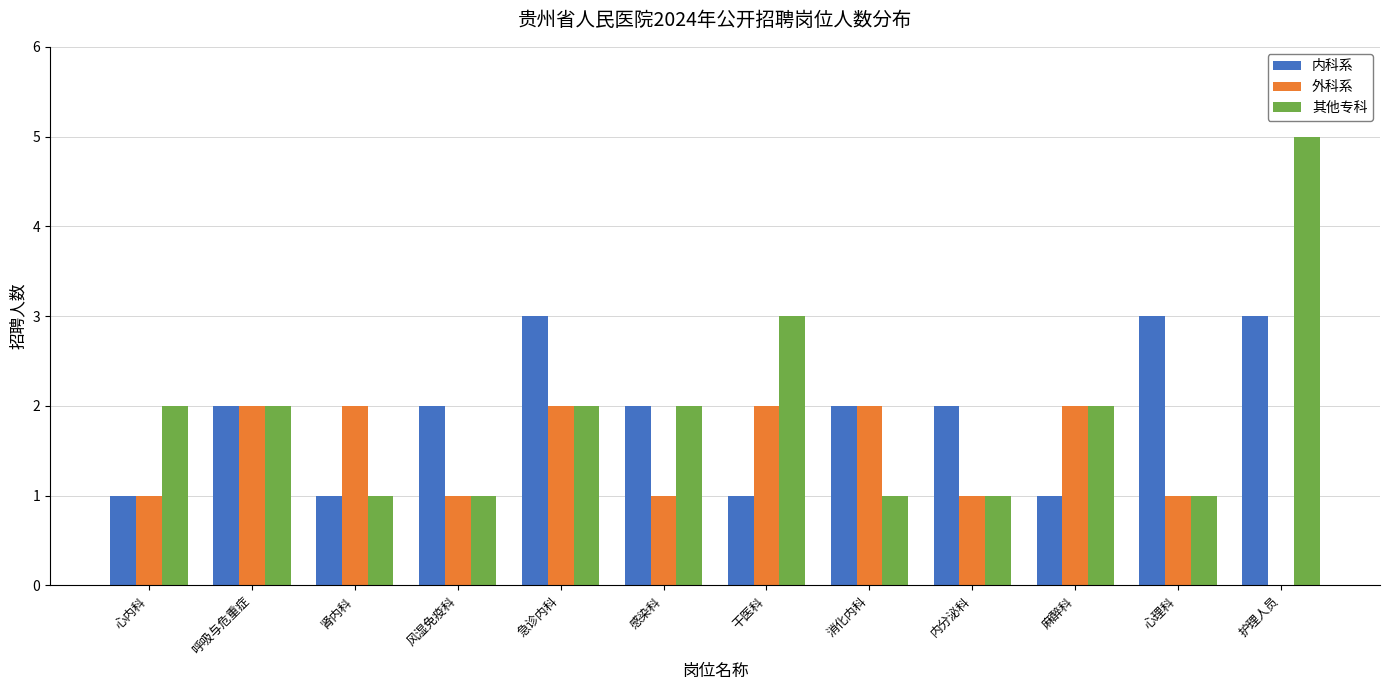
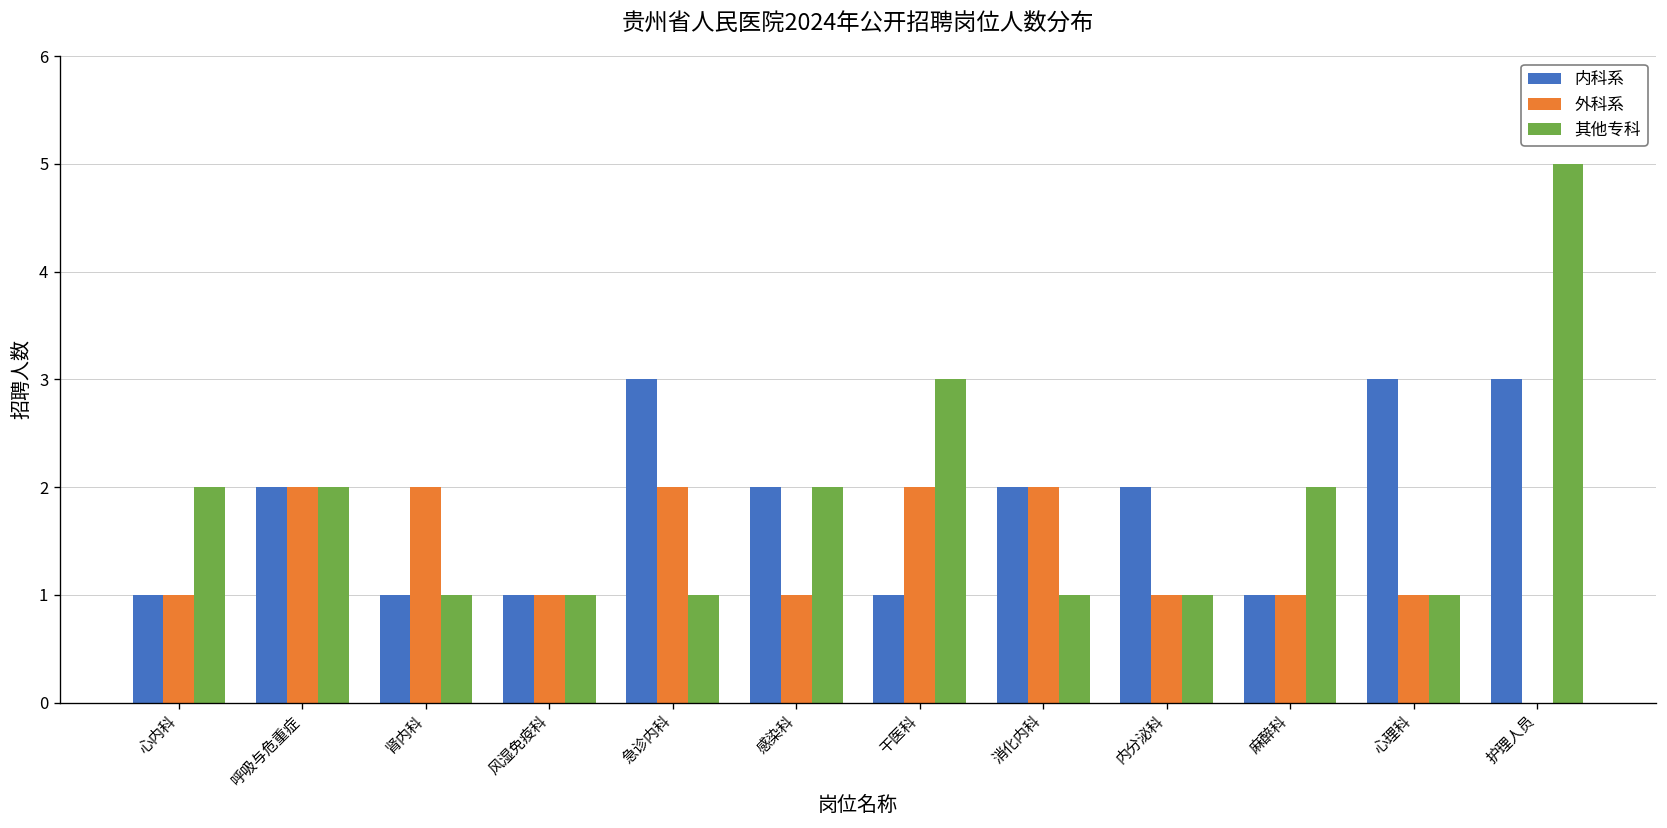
  {
    "内科系": {
      "心内科": 1,
      "呼吸与危重症": 2,
      "肾内科": 1,
-     "风湿免疫科": 2,
+     "风湿免疫科": 1,
      "急诊内科": 3,
      "感染科": 2,
      "干医科": 1,
      "消化内科": 2,
      "内分泌科": 2,
      "麻醉科": 1,
      "心理科": 3,
      "护理人员": 3
    },
    "外科系": {
      "心内科": 1,
      "呼吸与危重症": 2,
      "肾内科": 2,
      "风湿免疫科": 1,
      "急诊内科": 2,
      "感染科": 1,
      "干医科": 2,
      "消化内科": 2,
      "内分泌科": 1,
-     "麻醉科": 2,
+     "麻醉科": 1,
      "心理科": 1,
      "护理人员": 0
    },
    "其他专科": {
      "心内科": 2,
      "呼吸与危重症": 2,
      "肾内科": 1,
      "风湿免疫科": 1,
-     "急诊内科": 2,
+     "急诊内科": 1,
      "感染科": 2,
      "干医科": 3,
      "消化内科": 1,
      "内分泌科": 1,
      "麻醉科": 2,
      "心理科": 1,
      "护理人员": 5
    }
  }
